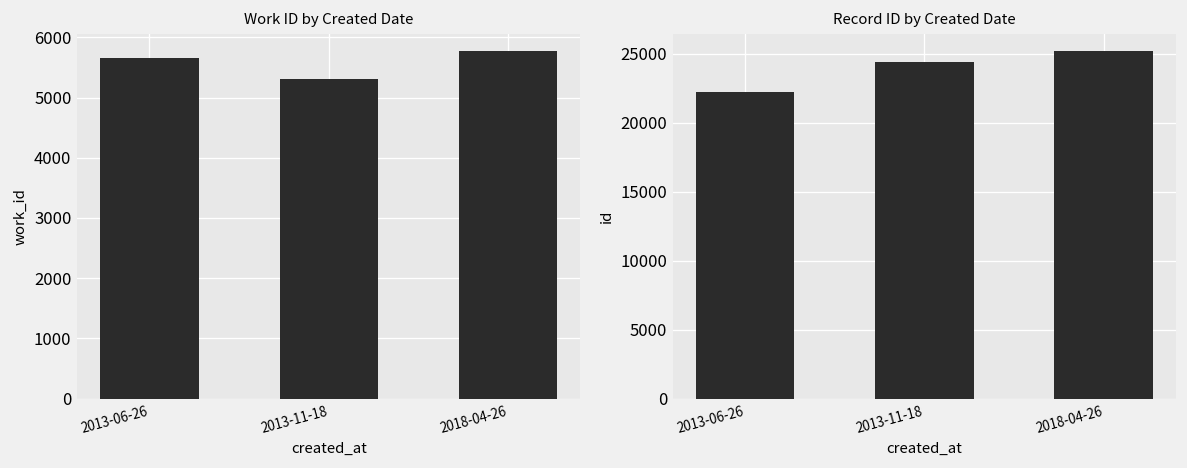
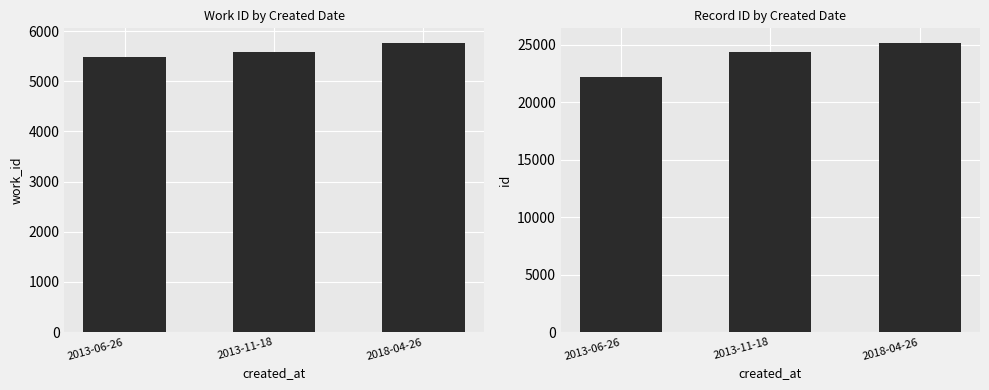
  {
    "Work ID by Created Date": {
-     "2013-06-26": 5700,
-     "2013-11-18": 5300,
+     "2013-06-26": 5500,
+     "2013-11-18": 5600,
      "2018-04-26": 5800
    },
    "Record ID by Created Date": {
      "2013-06-26": 22200,
      "2013-11-18": 24400,
      "2018-04-26": 25200
    }
  }
